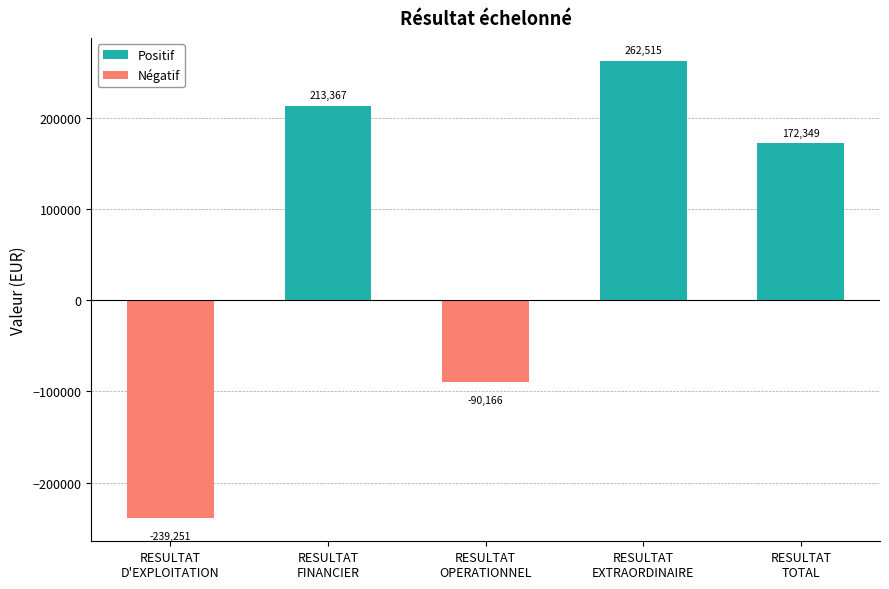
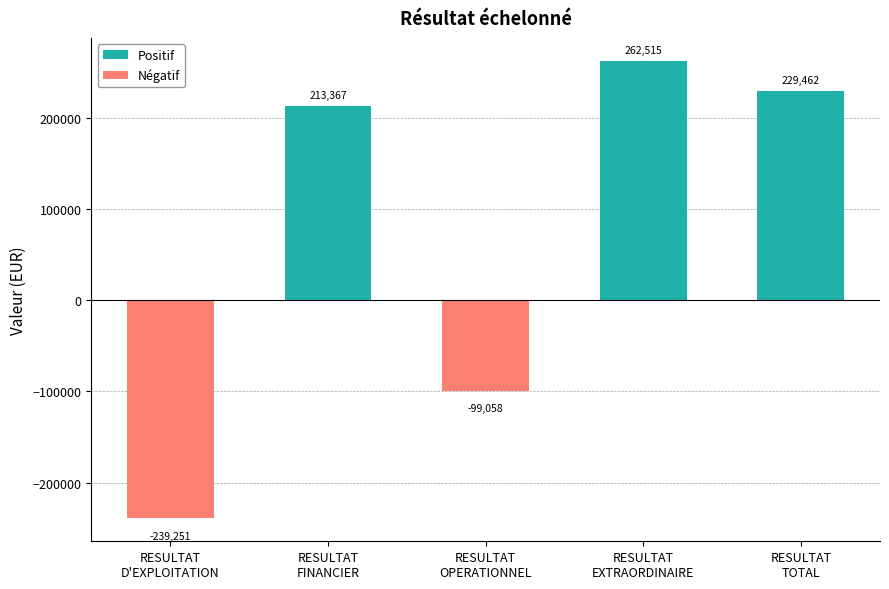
  {
    "RESULTAT D'EXPLOITATION": "-239,251",
    "RESULTAT FINANCIER": "213,367",
-   "RESULTAT OPERATIONNEL": "-90,166",
+   "RESULTAT OPERATIONNEL": "-99,058",
    "RESULTAT EXTRAORDINAIRE": "262,515",
-   "RESULTAT TOTAL": "172,349"
+   "RESULTAT TOTAL": "229,462"
  }
